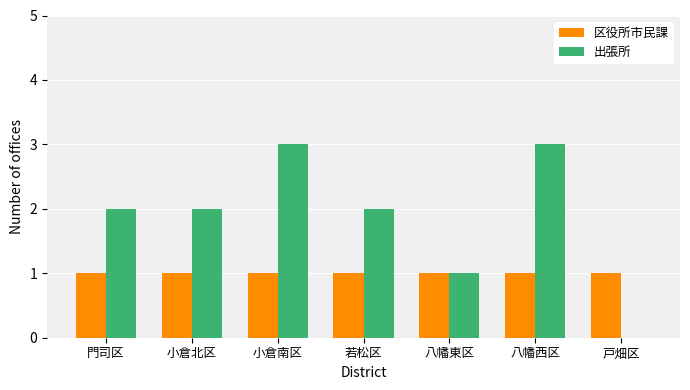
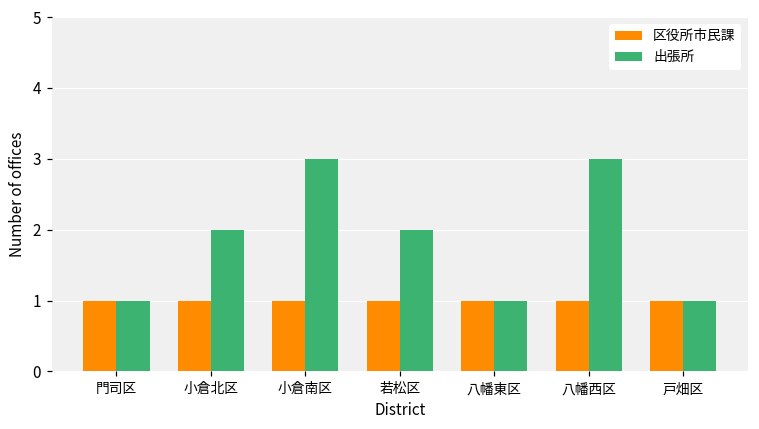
  {
    "区役所市民課": {
      "門司区": 1,
      "小倉北区": 1,
      "小倉南区": 1,
      "若松区": 1,
      "八幡東区": 1,
      "八幡西区": 1,
      "戸畑区": 1
    },
    "出張所": {
-     "門司区": 2,
+     "門司区": 1,
      "小倉北区": 2,
      "小倉南区": 3,
      "若松区": 2,
      "八幡東区": 1,
      "八幡西区": 3,
-     "戸畑区": 0
+     "戸畑区": 1
    }
  }
